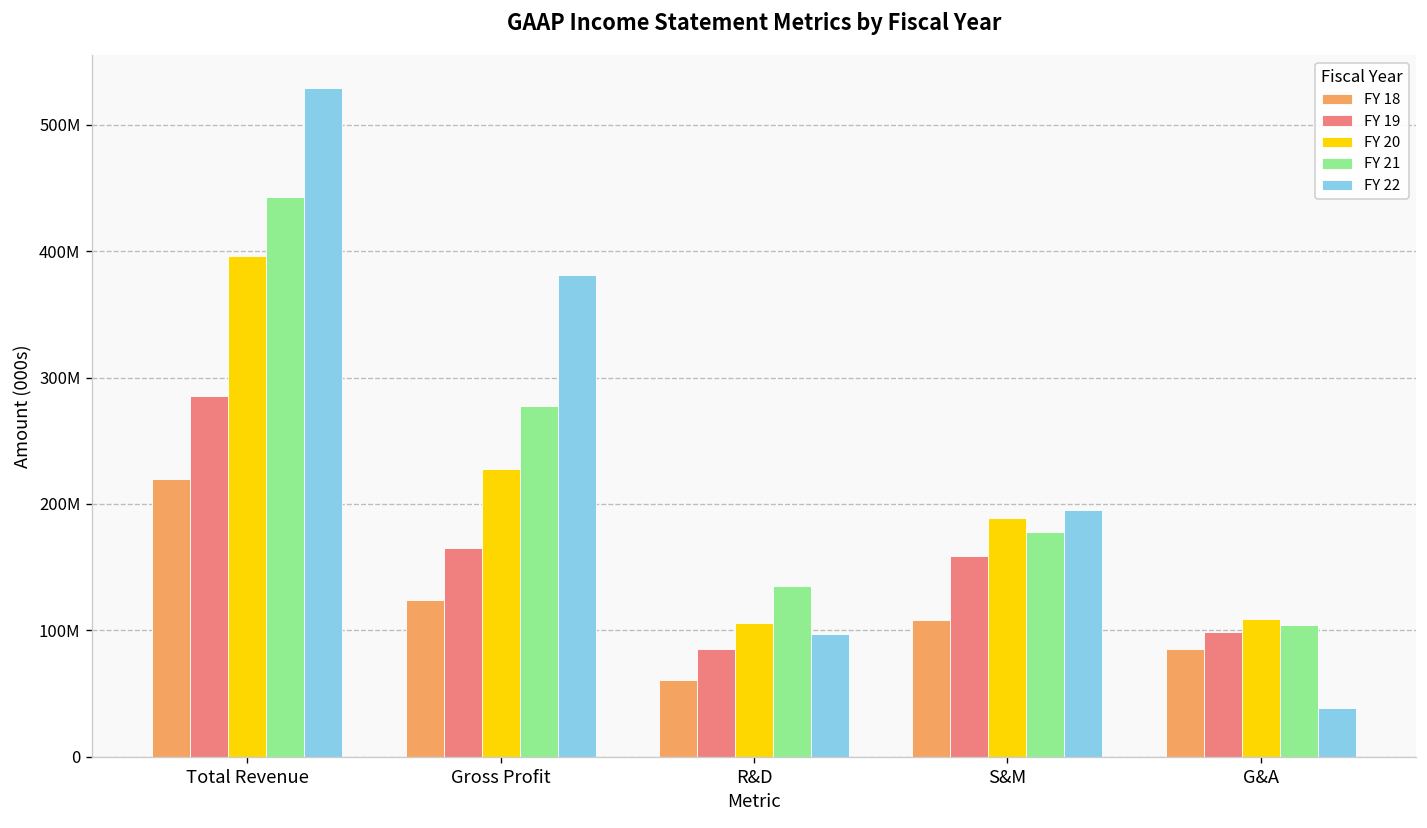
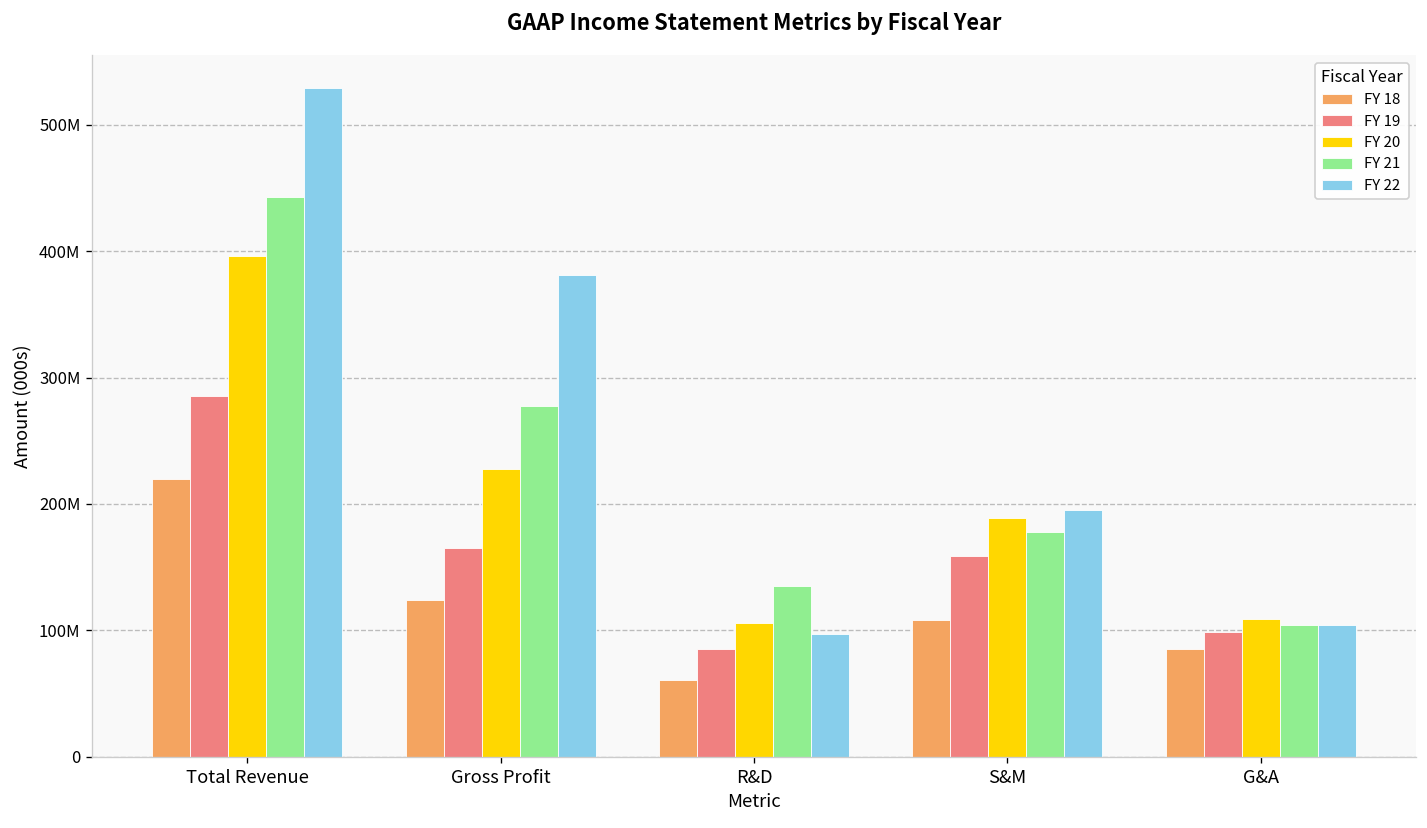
  {
    "FY 20": {
      "Total Revenue": 396000000,
      "Gross Profit": 228000000,
      "R&D": 106000000,
      "S&M": 189000000,
      "G&A": 109000000
    },
    "FY 21": {
      "Total Revenue": 443000000,
      "Gross Profit": 277000000,
      "R&D": 135000000,
      "S&M": 178000000,
      "G&A": 104000000
    },
    "FY 22": {
      "Total Revenue": 529000000,
      "Gross Profit": 381000000,
      "R&D": 97000000,
      "S&M": 195000000,
-     "G&A": 38000000
+     "G&A": 105000000
    }
  }
